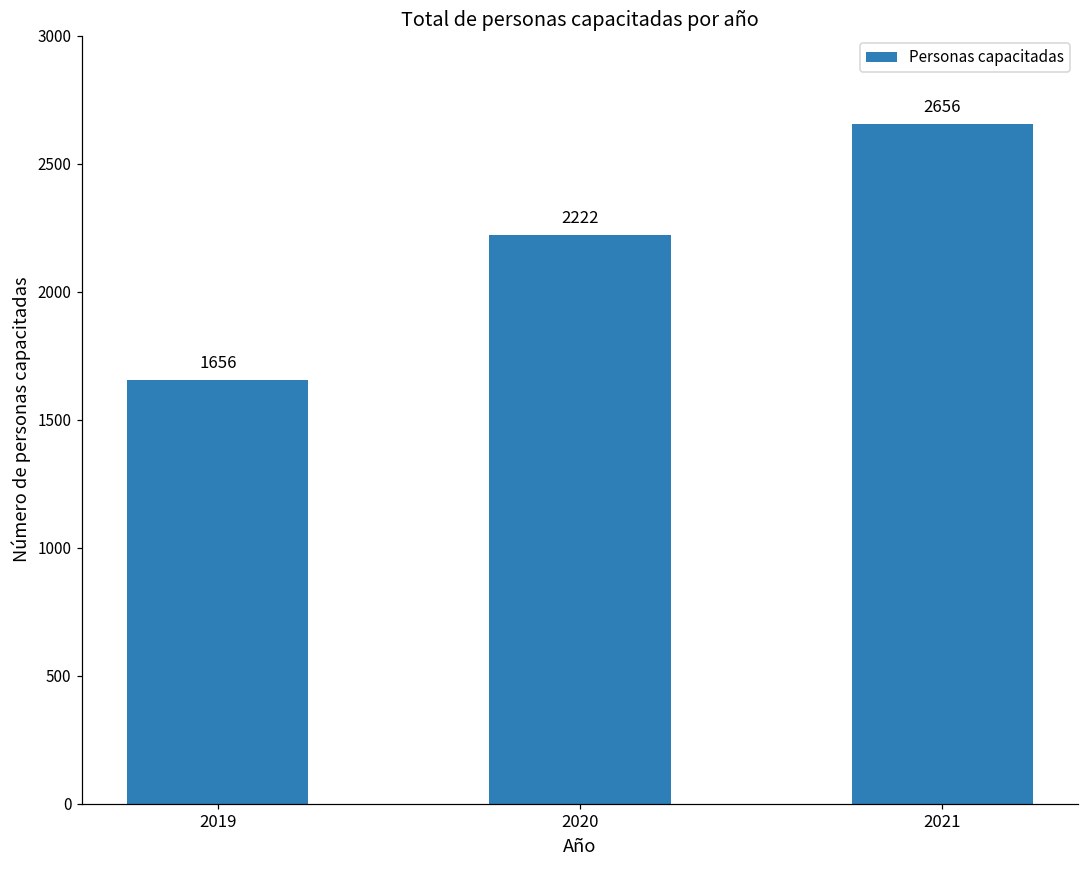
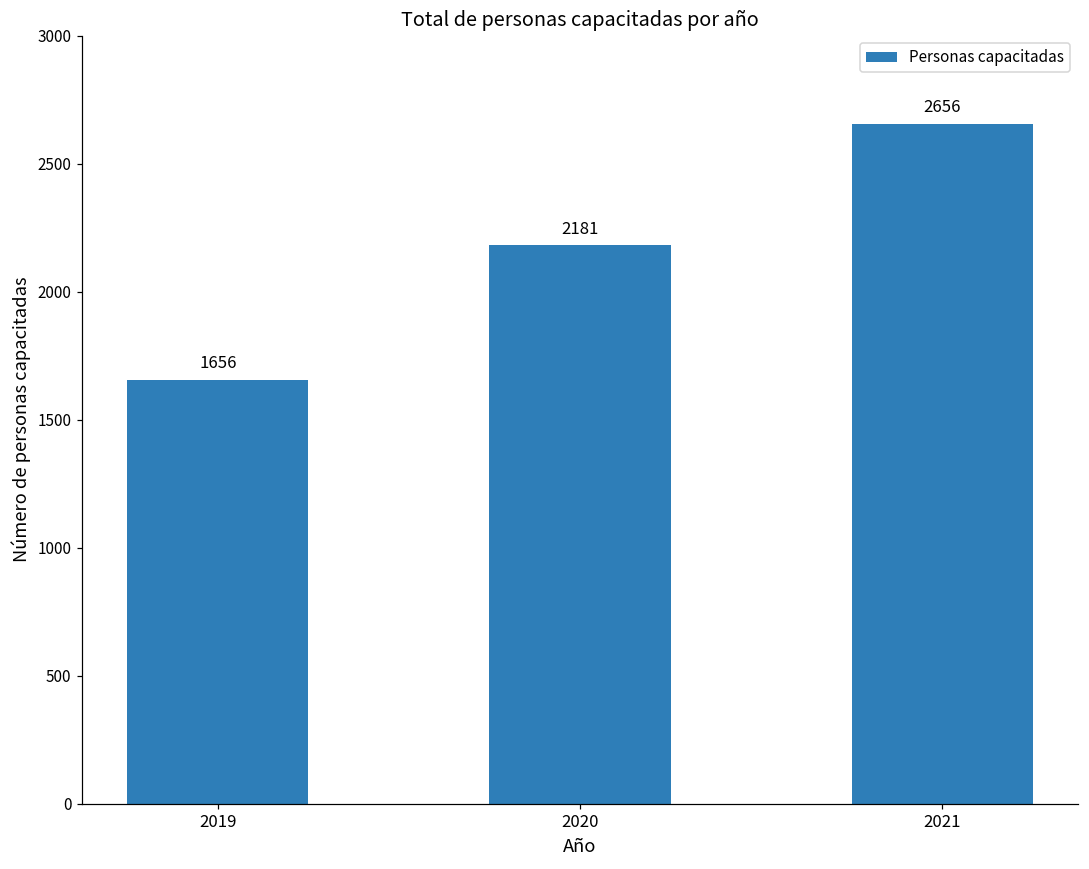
  {
    "2019": 1656,
-   "2020": 2222,
+   "2020": 2181,
    "2021": 2656
  }
